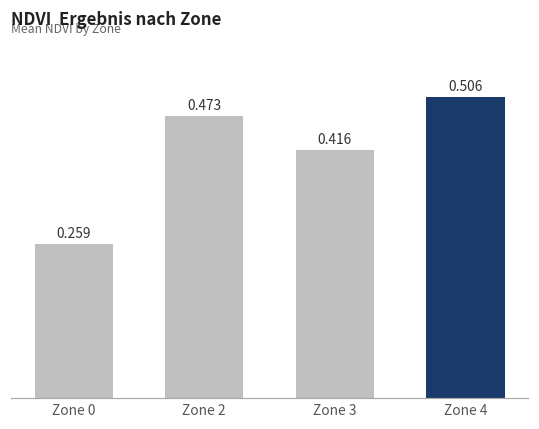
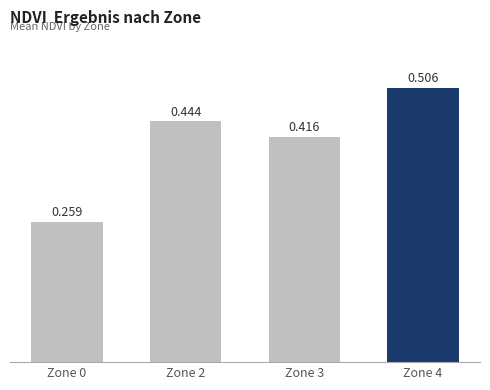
  {
    "Zone 0": 0.259,
-   "Zone 2": 0.473,
+   "Zone 2": 0.444,
    "Zone 3": 0.416,
    "Zone 4": 0.506
  }
